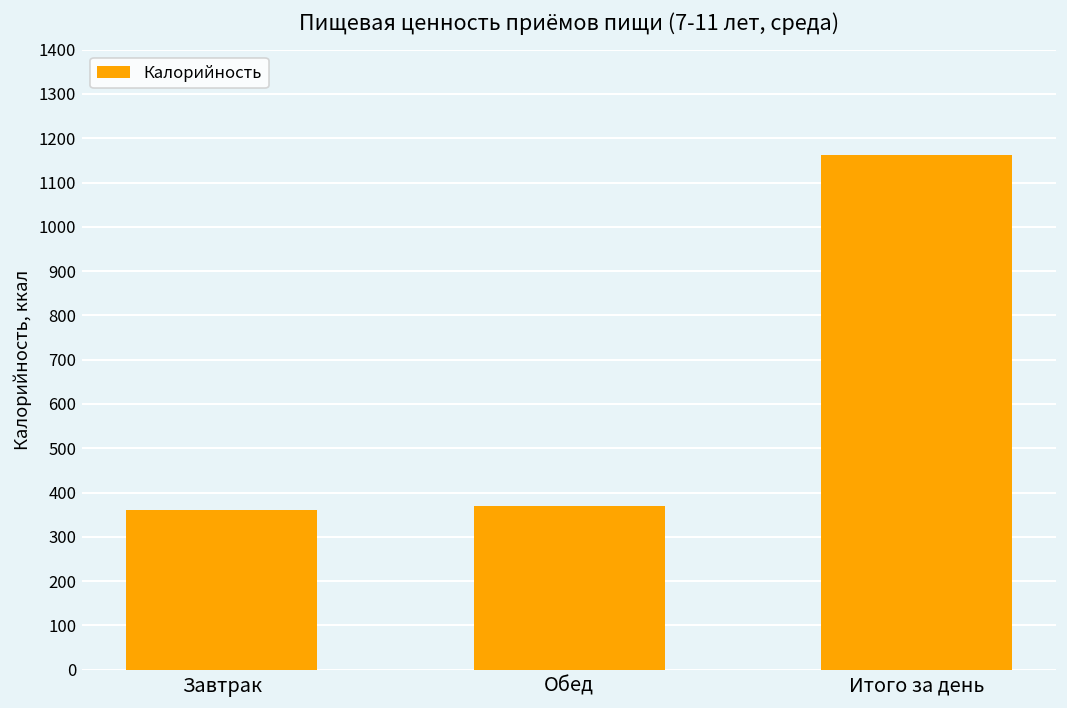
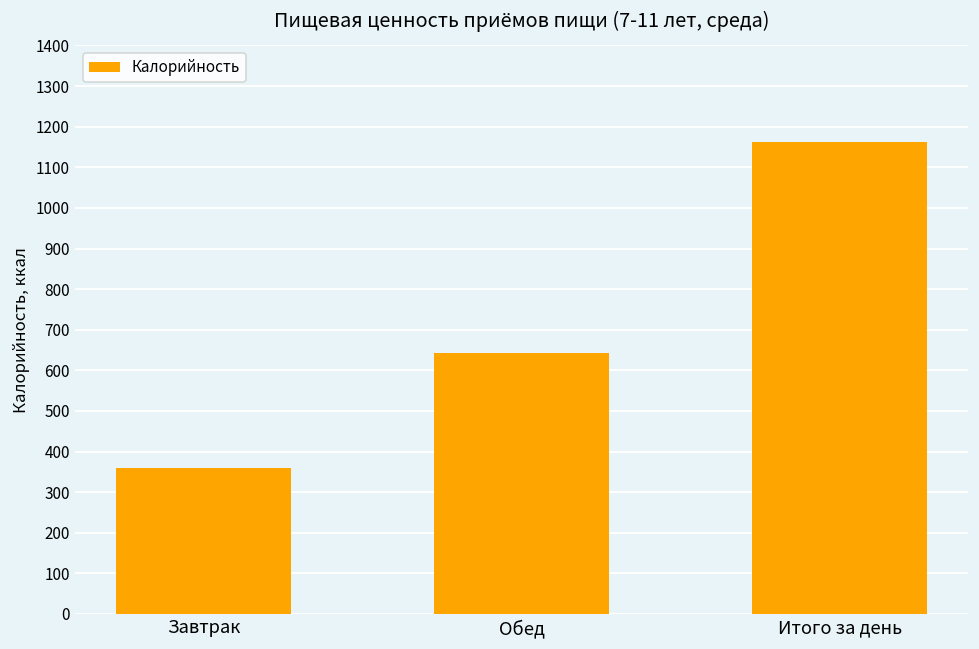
  {
    "Завтрак": 360,
-   "Обед": 370,
+   "Обед": 640,
    "Итого за день": 1160
  }
